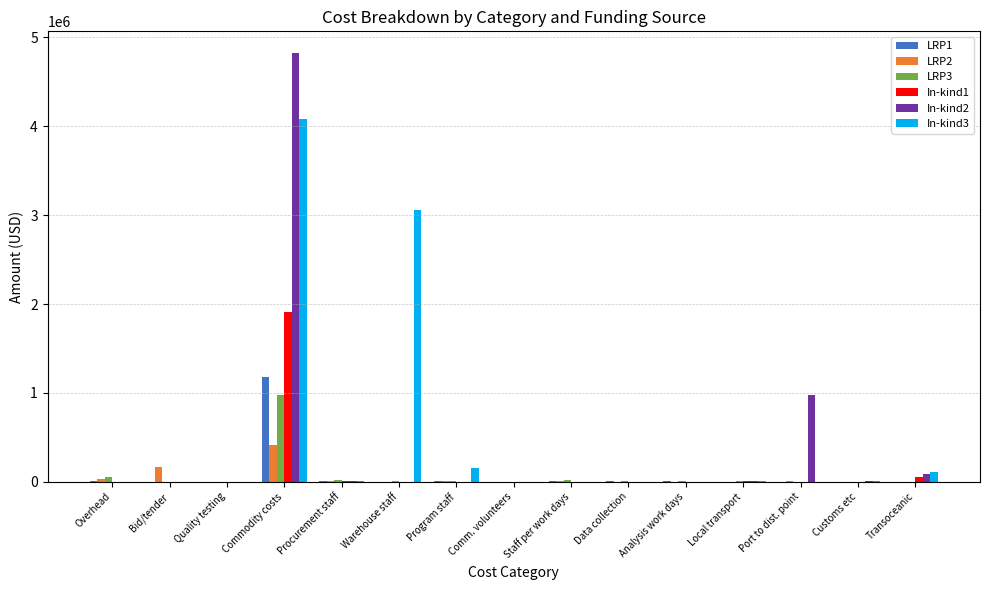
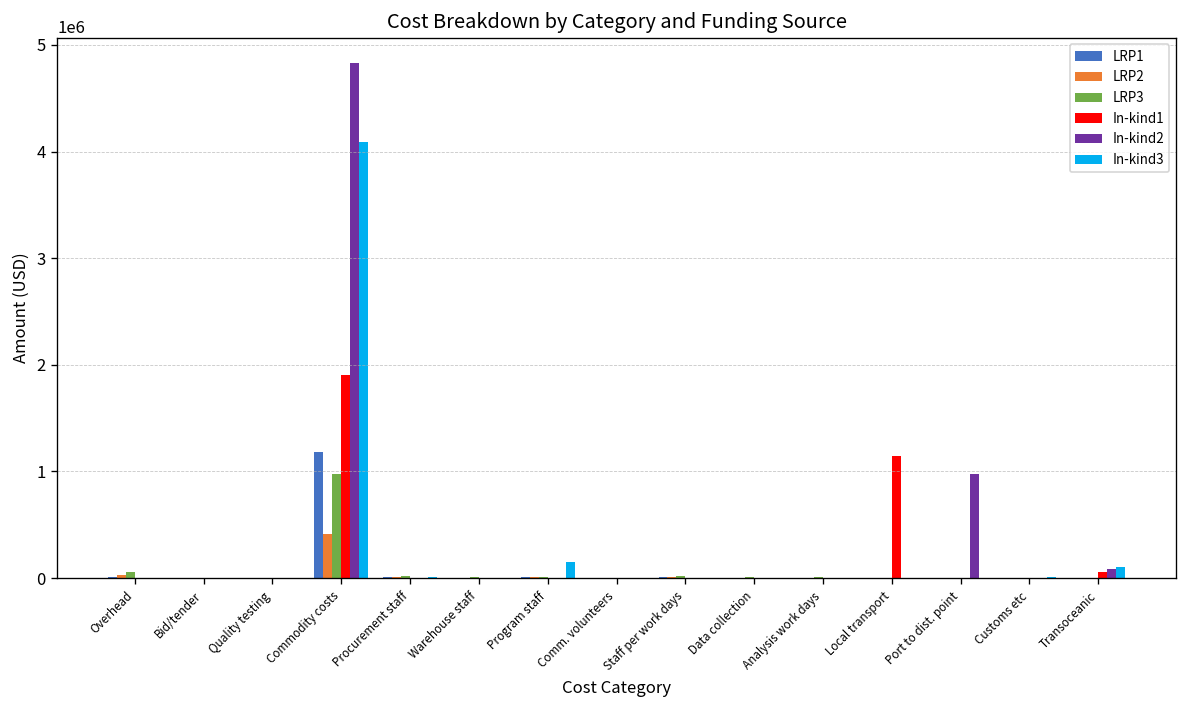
  {
    "LRP1": {
      "Bid/tender": 0,
      "Commodity costs": 1200000,
      "Local transport": 0,
      "Port to dist. point": 0,
      "Customs etc": 0,
      "Transoceanic": 0
    },
    "LRP2": {
-     "Bid/tender": 200000,
+     "Bid/tender": 0,
      "Commodity costs": 400000,
      "Transoceanic": 0
    },
    "LRP3": {
      "Overhead": 100000,
      "Commodity costs": 1000000,
      "Port to dist. point": 0,
      "Customs etc": 0,
      "Transoceanic": 0
    },
    "In-kind1": {
      "Commodity costs": 1900000,
      "Program staff": 0,
      "Comm. volunteers": 0,
      "Staff per work days": 0,
      "Data collection": 0,
      "Analysis work days": 0,
-     "Local transport": 0,
+     "Local transport": 1100000,
      "Transoceanic": 100000
    },
    "In-kind2": {
      "Commodity costs": 4800000,
      "Program staff": 0,
      "Comm. volunteers": 0,
      "Port to dist. point": 1000000,
      "Transoceanic": 100000
    },
    "In-kind3": {
      "Commodity costs": 4100000,
-     "Warehouse staff": 3100000,
+     "Warehouse staff": 0,
      "Program staff": 200000,
      "Comm. volunteers": 0,
      "Transoceanic": 100000
    }
  }
